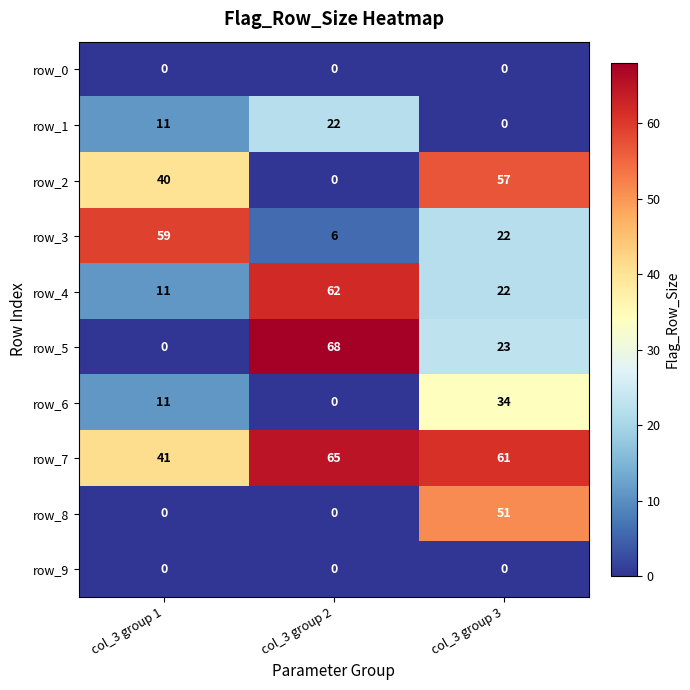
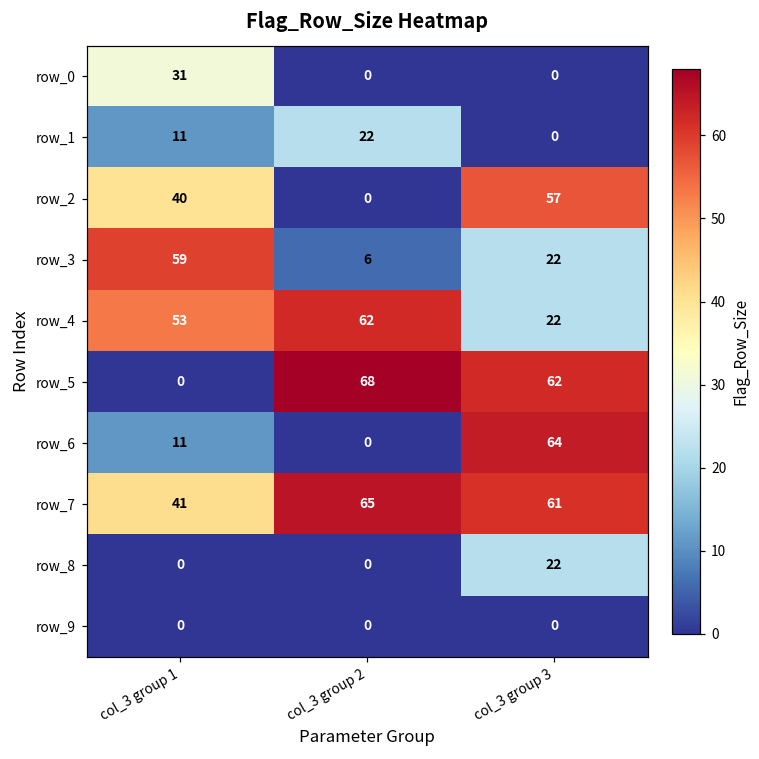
  {
    "row_0": {
-     "col_3 group 1": 0,
+     "col_3 group 1": 31,
      "col_3 group 2": 0,
      "col_3 group 3": 0
    },
    "row_1": {
      "col_3 group 1": 11,
      "col_3 group 2": 22,
      "col_3 group 3": 0
    },
    "row_2": {
      "col_3 group 1": 40,
      "col_3 group 2": 0,
      "col_3 group 3": 57
    },
    "row_3": {
      "col_3 group 1": 59,
      "col_3 group 2": 6,
      "col_3 group 3": 22
    },
    "row_4": {
-     "col_3 group 1": 11,
+     "col_3 group 1": 53,
      "col_3 group 2": 62,
      "col_3 group 3": 22
    },
    "row_5": {
      "col_3 group 1": 0,
      "col_3 group 2": 68,
-     "col_3 group 3": 23
+     "col_3 group 3": 62
    },
    "row_6": {
      "col_3 group 1": 11,
      "col_3 group 2": 0,
-     "col_3 group 3": 34
+     "col_3 group 3": 64
    },
    "row_7": {
      "col_3 group 1": 41,
      "col_3 group 2": 65,
      "col_3 group 3": 61
    },
    "row_8": {
      "col_3 group 1": 0,
      "col_3 group 2": 0,
-     "col_3 group 3": 51
+     "col_3 group 3": 22
    },
    "row_9": {
      "col_3 group 1": 0,
      "col_3 group 2": 0,
      "col_3 group 3": 0
    }
  }
